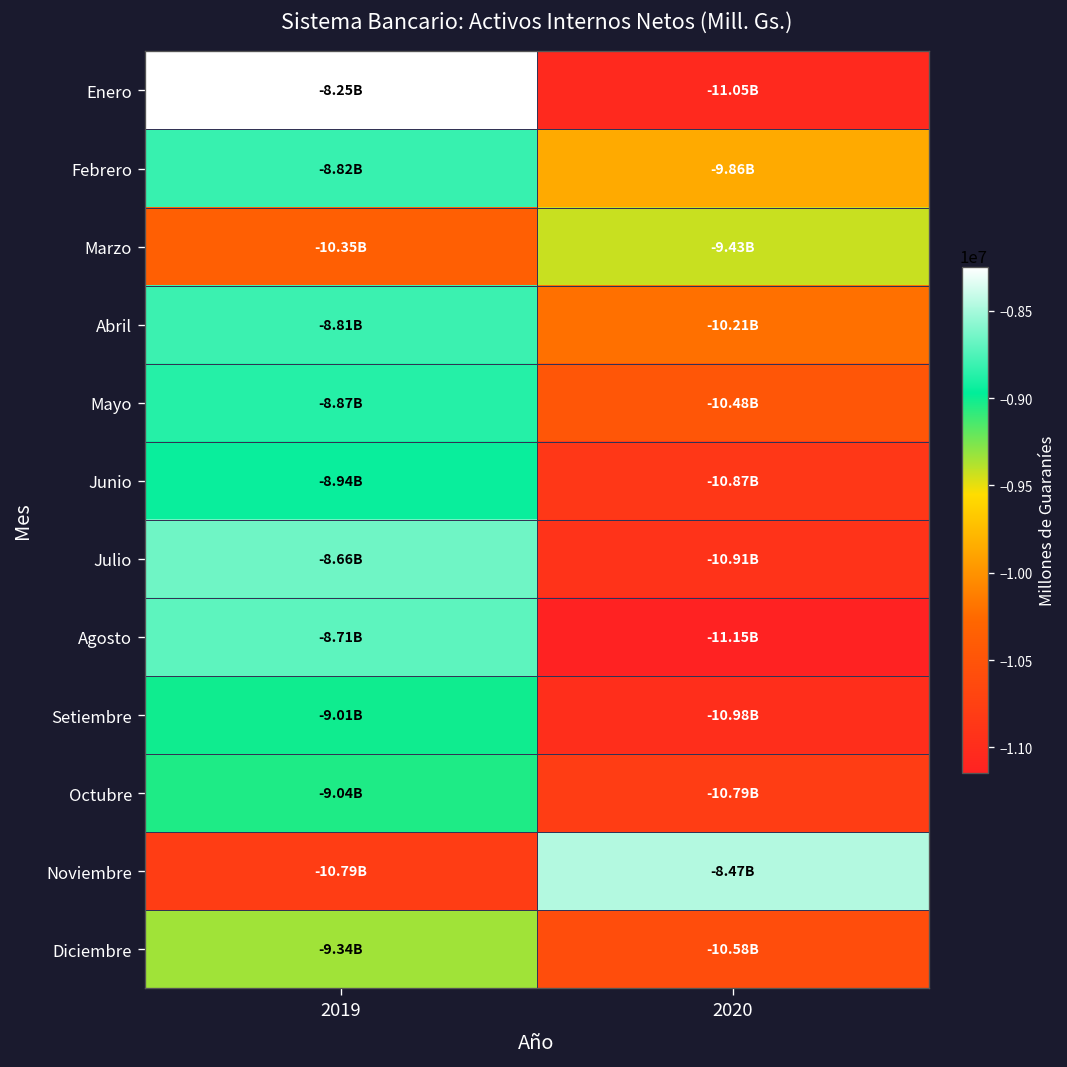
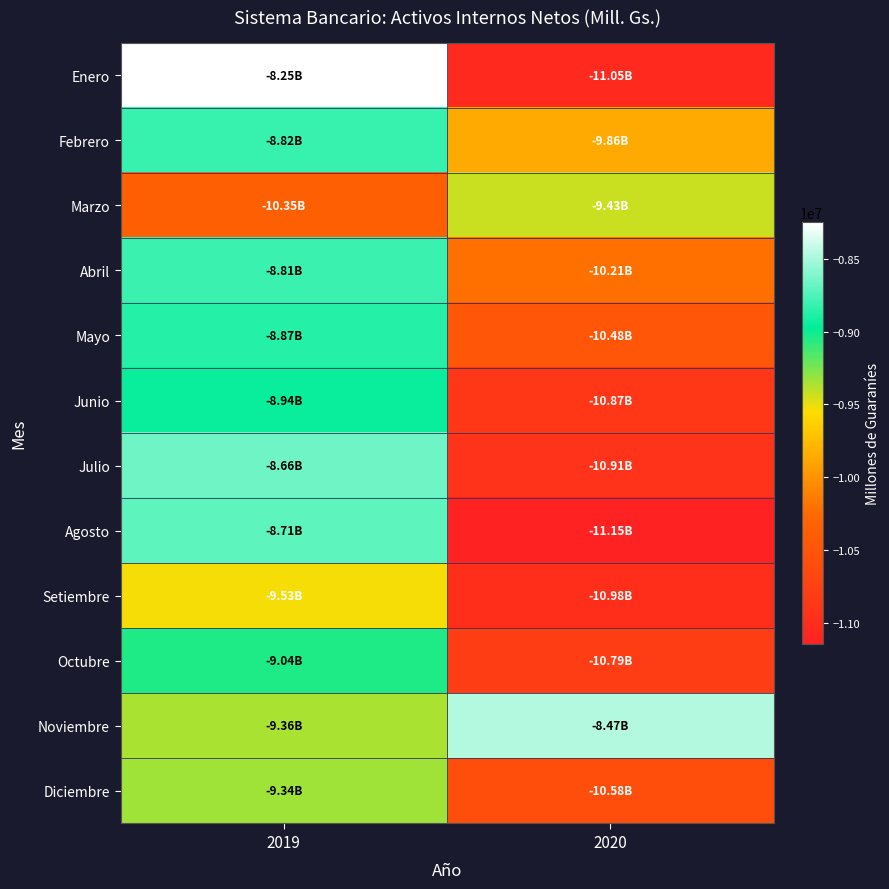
  {
    "Enero": {
      "2019": "-8.25B",
      "2020": "-11.05B"
    },
    "Febrero": {
      "2019": "-8.82B",
      "2020": "-9.86B"
    },
    "Marzo": {
      "2019": "-10.35B",
      "2020": "-9.43B"
    },
    "Abril": {
      "2019": "-8.81B",
      "2020": "-10.21B"
    },
    "Mayo": {
      "2019": "-8.87B",
      "2020": "-10.48B"
    },
    "Junio": {
      "2019": "-8.94B",
      "2020": "-10.87B"
    },
    "Julio": {
      "2019": "-8.66B",
      "2020": "-10.91B"
    },
    "Agosto": {
      "2019": "-8.71B",
      "2020": "-11.15B"
    },
    "Setiembre": {
-     "2019": "-9.01B",
+     "2019": "-9.53B",
      "2020": "-10.98B"
    },
    "Octubre": {
      "2019": "-9.04B",
      "2020": "-10.79B"
    },
    "Noviembre": {
-     "2019": "-10.79B",
+     "2019": "-9.36B",
      "2020": "-8.47B"
    },
    "Diciembre": {
      "2019": "-9.34B",
      "2020": "-10.58B"
    }
  }
